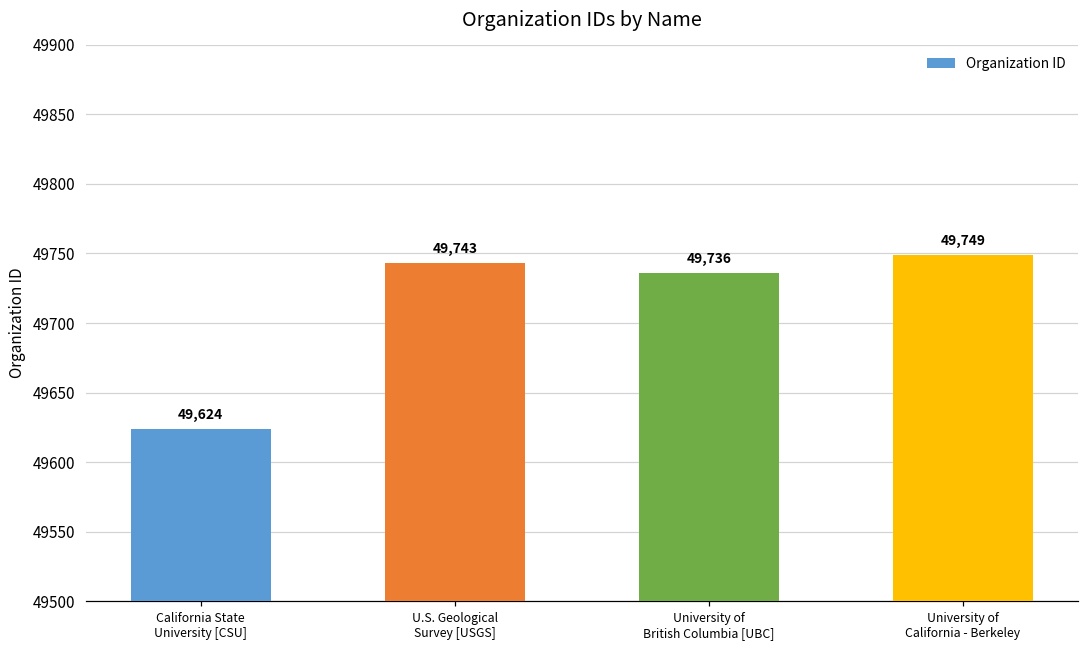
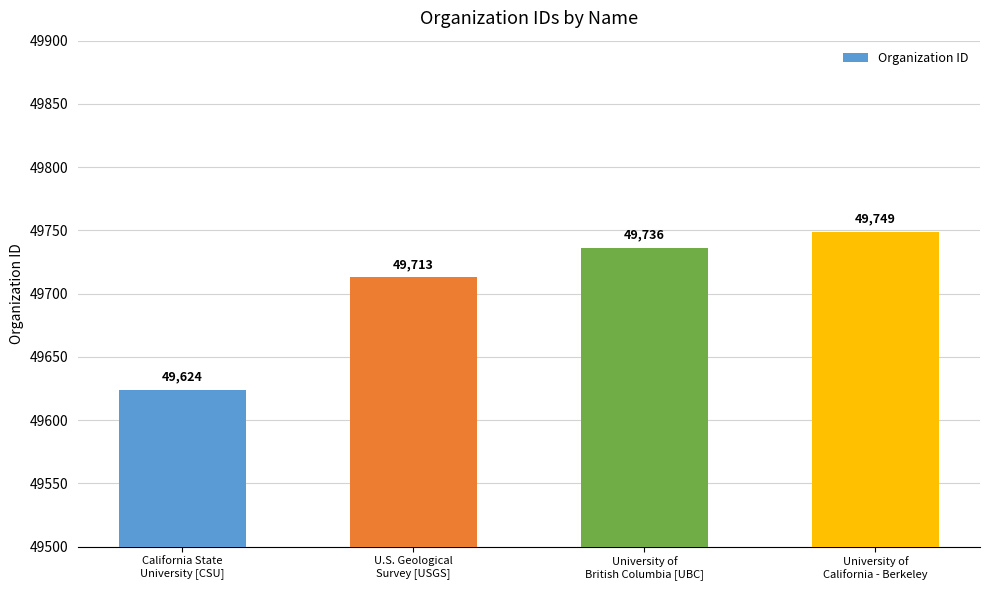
  {
    "California State University [CSU]": "49,624",
-   "U.S. Geological Survey [USGS]": "49,743",
+   "U.S. Geological Survey [USGS]": "49,713",
    "University of British Columbia [UBC]": "49,736",
    "University of California - Berkeley": "49,749"
  }
